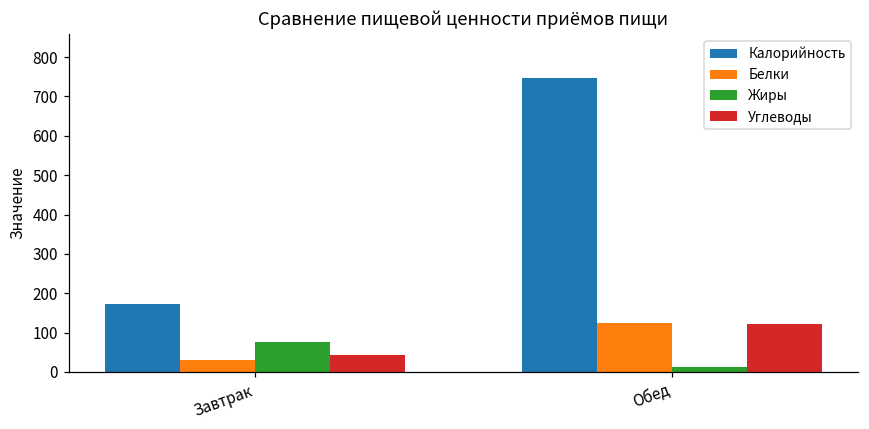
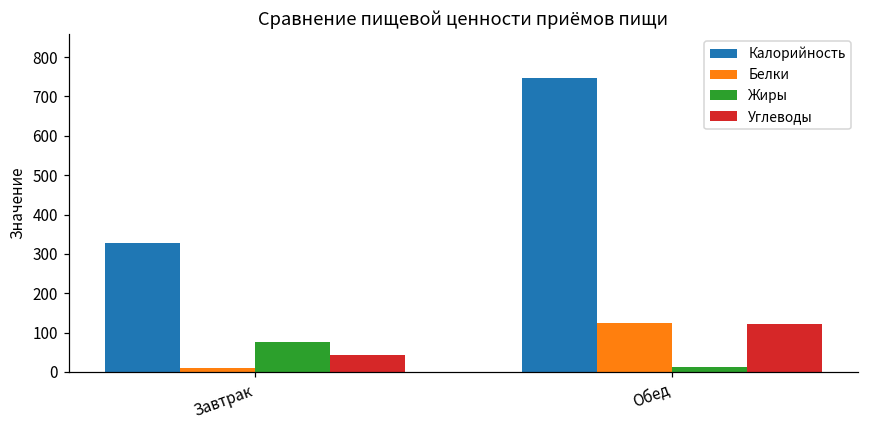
  {
    "Калорийность": {
-     "Завтрак": 170,
+     "Завтрак": 330,
      "Обед": 750
    },
    "Белки": {
-     "Завтрак": 30,
+     "Завтрак": 10,
      "Обед": 120
    },
    "Жиры": {
      "Завтрак": 80,
      "Обед": 10
    },
    "Углеводы": {
      "Завтрак": 40,
      "Обед": 120
    }
  }
